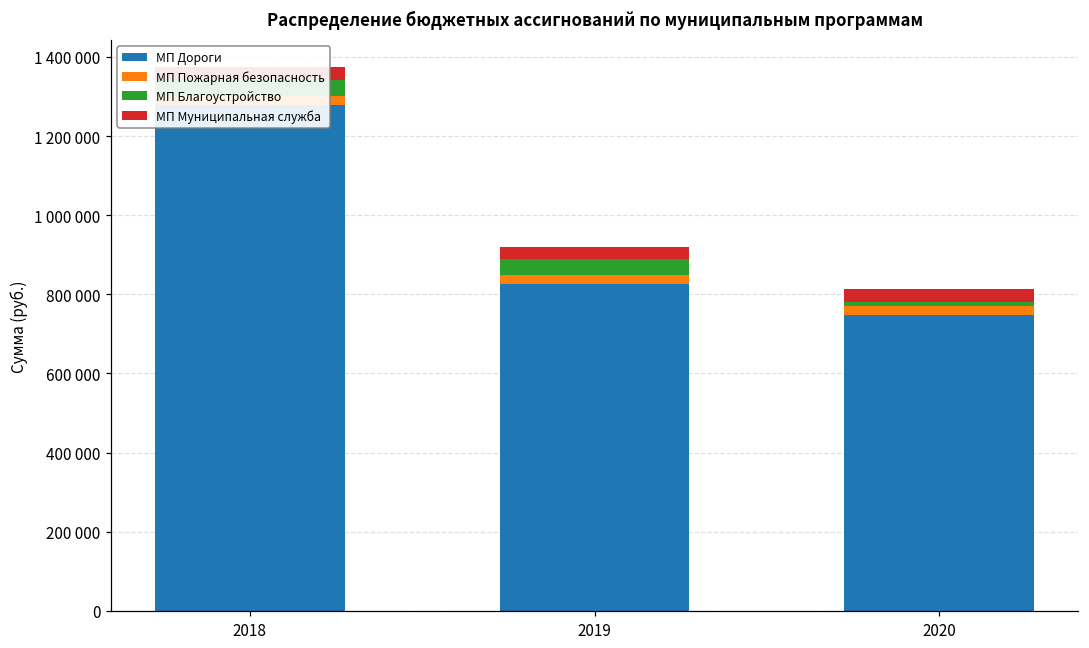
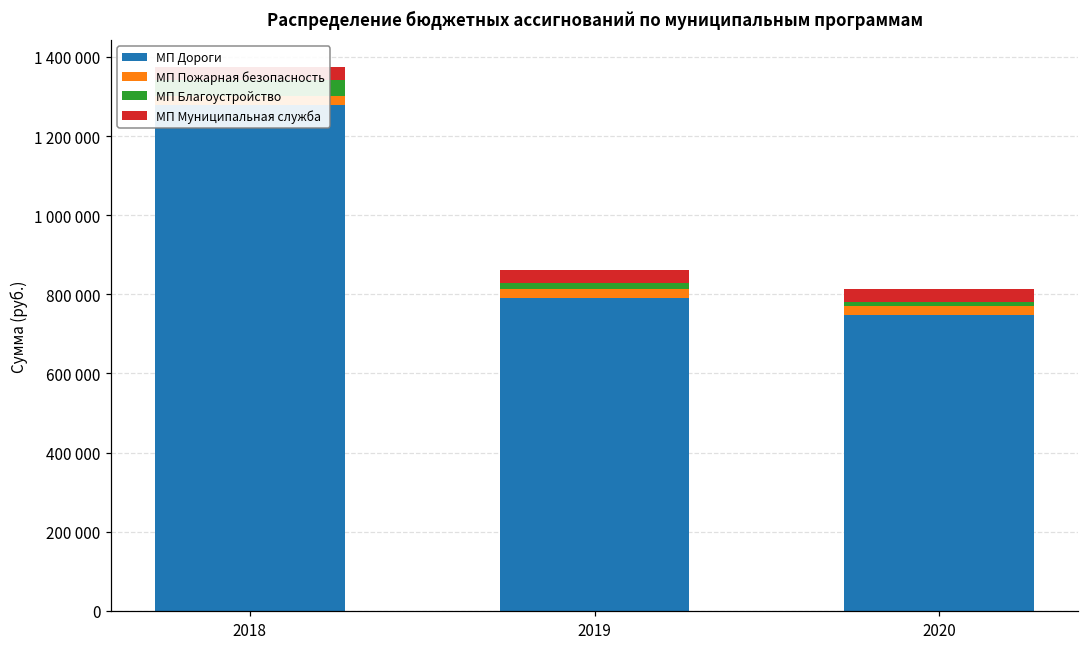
  {
    "МП Дороги": {
-     "2019": 830000,
+     "2019": 790000,
      "2020": 750000
    },
    "МП Пожарная безопасность": {
      "2019": 20000,
      "2020": 20000
    },
    "МП Благоустройство": {
-     "2019": 40000,
+     "2019": 20000,
      "2020": 10000
    },
    "МП Муниципальная служба": {
      "2019": 30000,
      "2020": 30000
    }
  }
